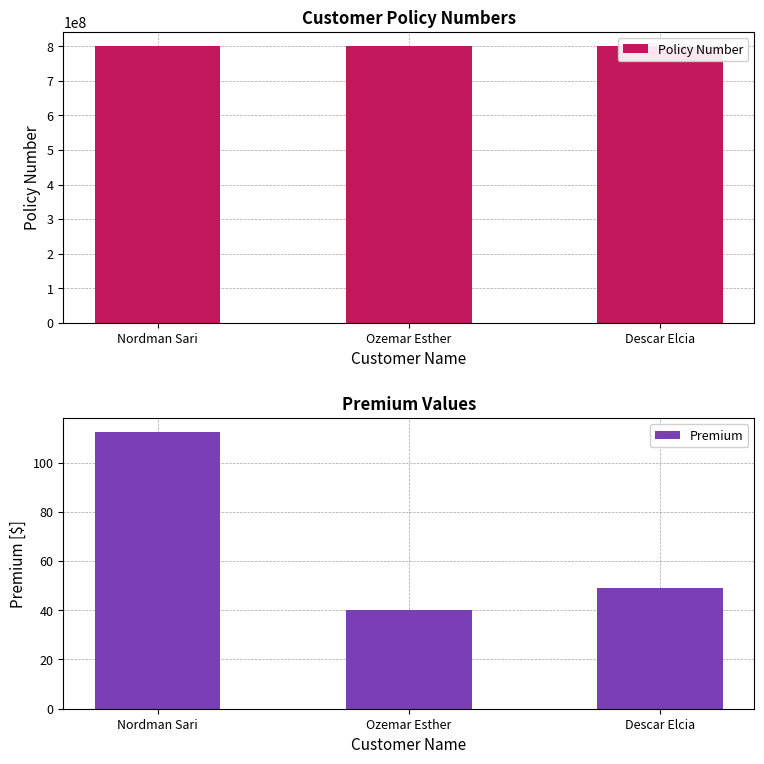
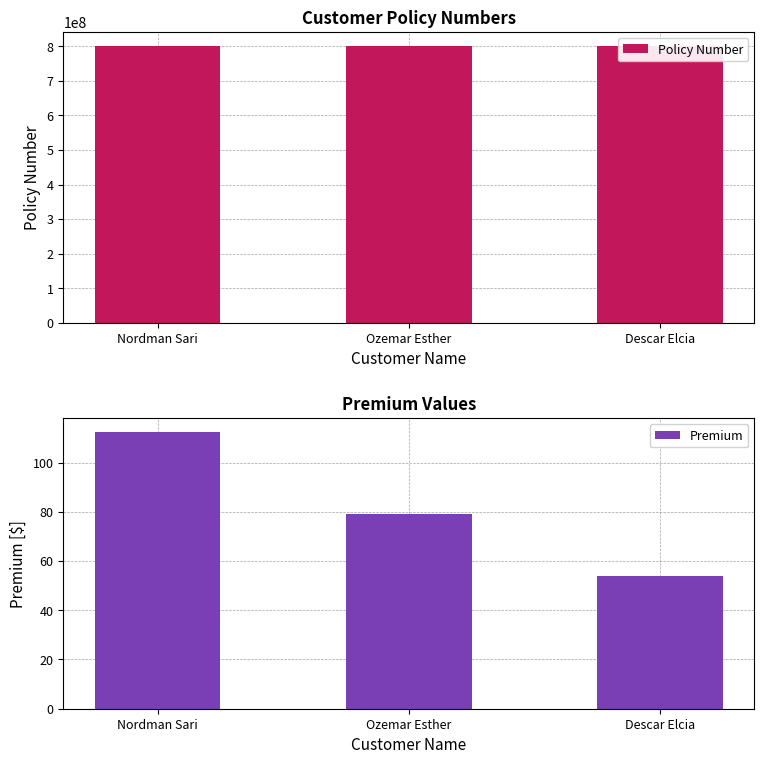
  {
    "Customer Policy Numbers": {
      "Nordman Sari": 800000000,
      "Ozemar Esther": 800000000
    },
    "Premium Values": {
      "Nordman Sari": 113,
-     "Ozemar Esther": 40,
-     "Descar Elcia": 49
+     "Ozemar Esther": 79,
+     "Descar Elcia": 54
    }
  }
